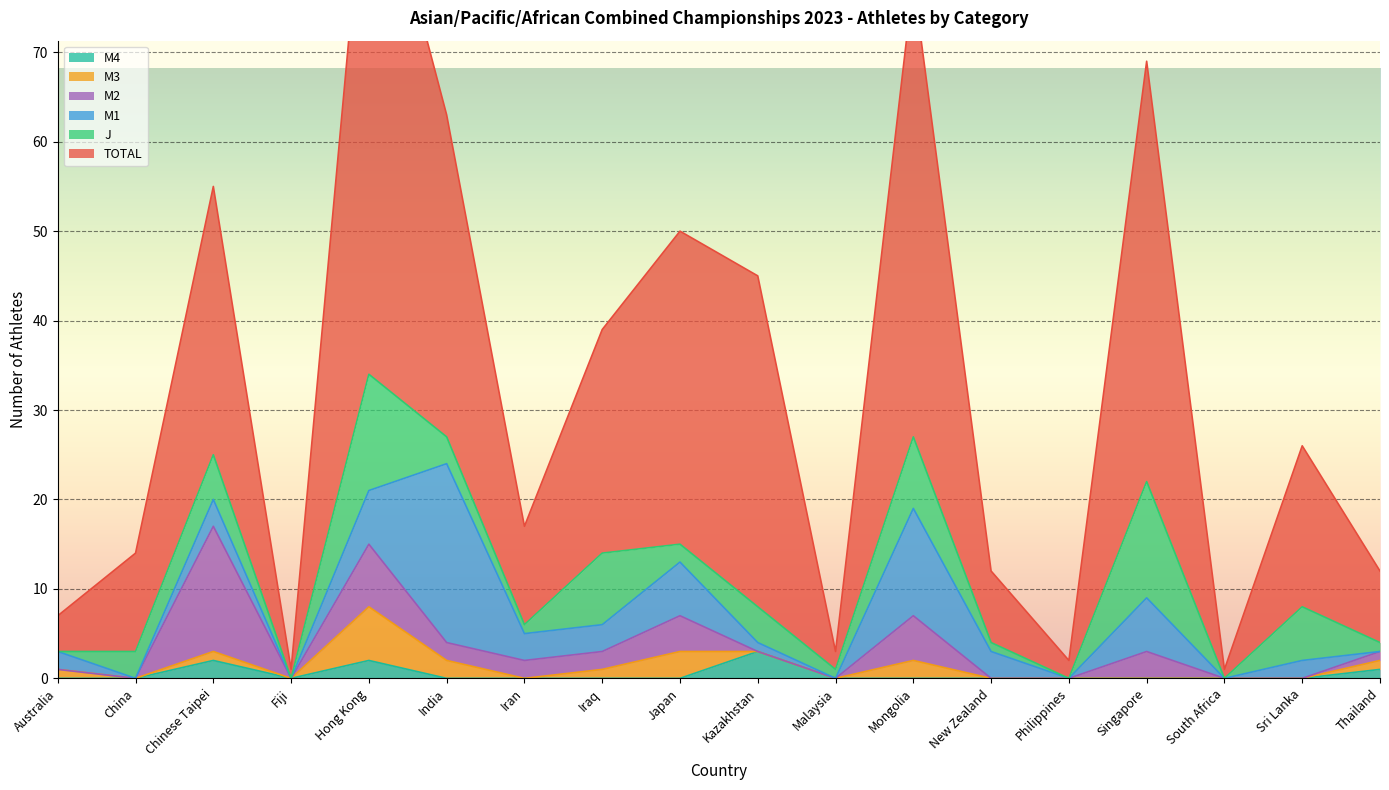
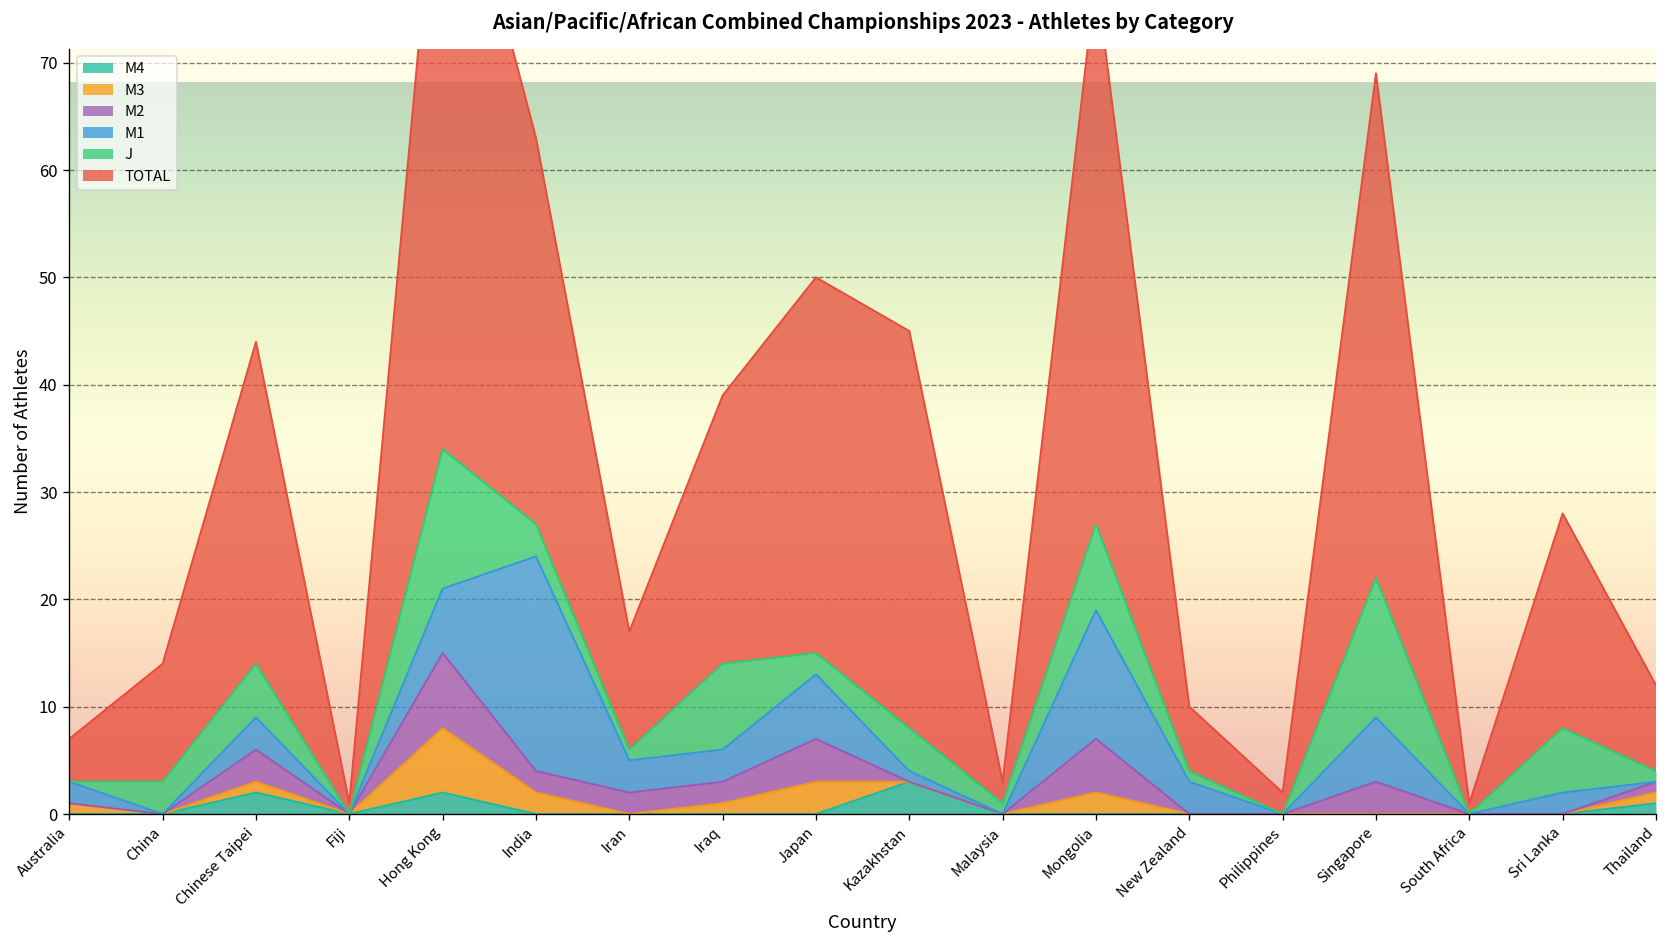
  {
    "M3": {
      "Chinese Taipei": 3,
      "Hong Kong": 8,
      "India": 2,
      "Iraq": 1,
      "Japan": 3,
      "Mongolia": 2,
      "Thailand": 2
    },
    "M2": {
-     "Chinese Taipei": 14,
+     "Chinese Taipei": 3,
      "Hong Kong": 7,
      "India": 2,
      "Iran": 2,
      "Iraq": 2,
      "Japan": 4,
      "Mongolia": 5,
      "Singapore": 3
    },
    "M1": {
      "Chinese Taipei": 3,
      "Hong Kong": 6,
      "India": 20,
      "Iran": 3,
      "Iraq": 3,
      "Japan": 6,
      "Kazakhstan": 1,
      "Mongolia": 12,
      "New Zealand": 3,
      "Singapore": 6,
      "Sri Lanka": 2
    },
    "TOTAL": {
      "Australia": 4,
      "China": 11,
      "Chinese Taipei": 30,
      "Fiji": 1,
      "India": 36,
      "Iran": 11,
      "Iraq": 25,
      "Japan": 35,
      "Kazakhstan": 37,
      "Malaysia": 2,
-     "New Zealand": 8,
+     "New Zealand": 6,
      "Philippines": 2,
      "Singapore": 47,
      "South Africa": 1,
-     "Sri Lanka": 18,
+     "Sri Lanka": 20,
      "Thailand": 8
    }
  }
